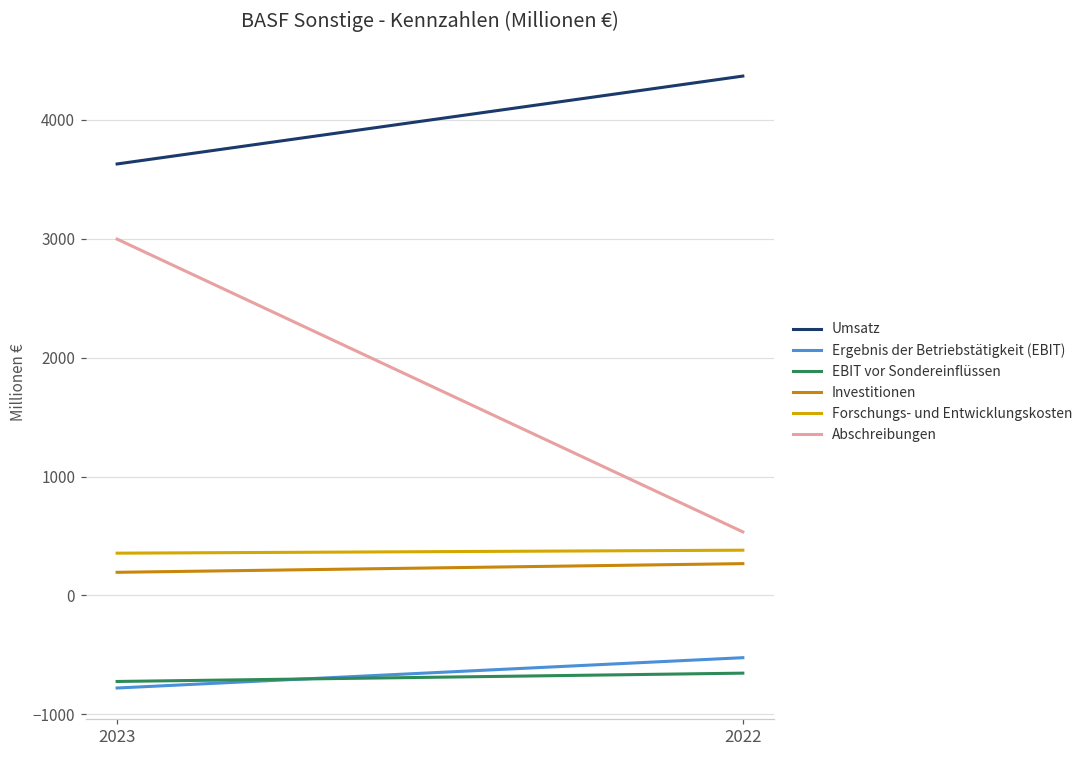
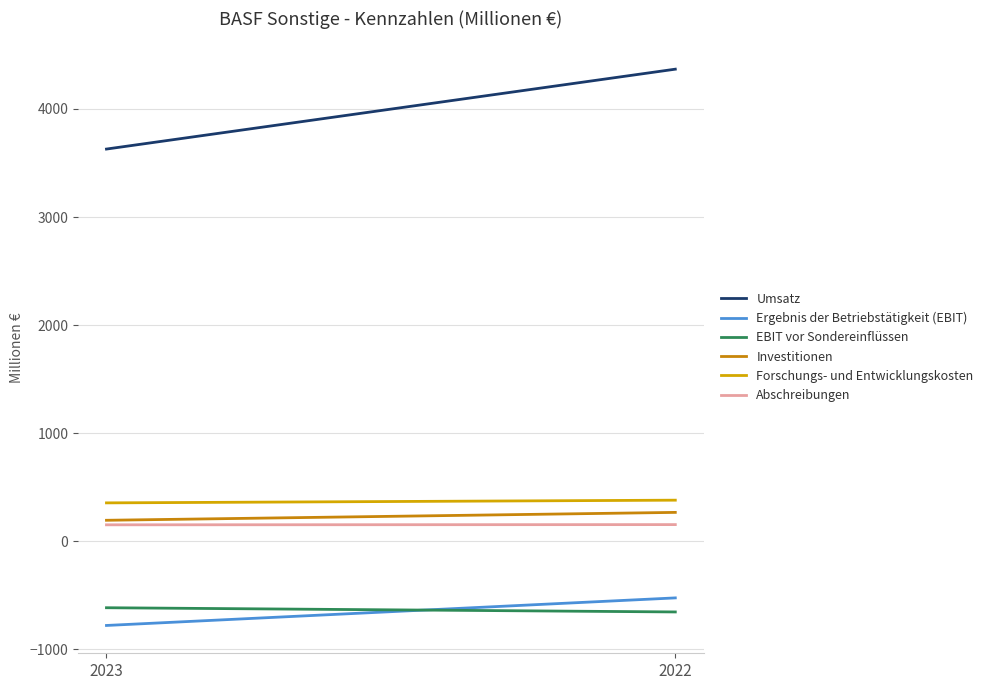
  {
    "Umsatz": {
      "2023": 3630,
      "2022": 4370
    },
    "Ergebnis der Betriebstätigkeit (EBIT)": {
      "2023": -780,
      "2022": -520
    },
    "EBIT vor Sondereinflüssen": {
-     "2023": -720,
+     "2023": -610,
      "2022": -650
    },
    "Abschreibungen": {
-     "2023": 3000,
-     "2022": 540
+     "2023": 150,
+     "2022": 160
    }
  }
